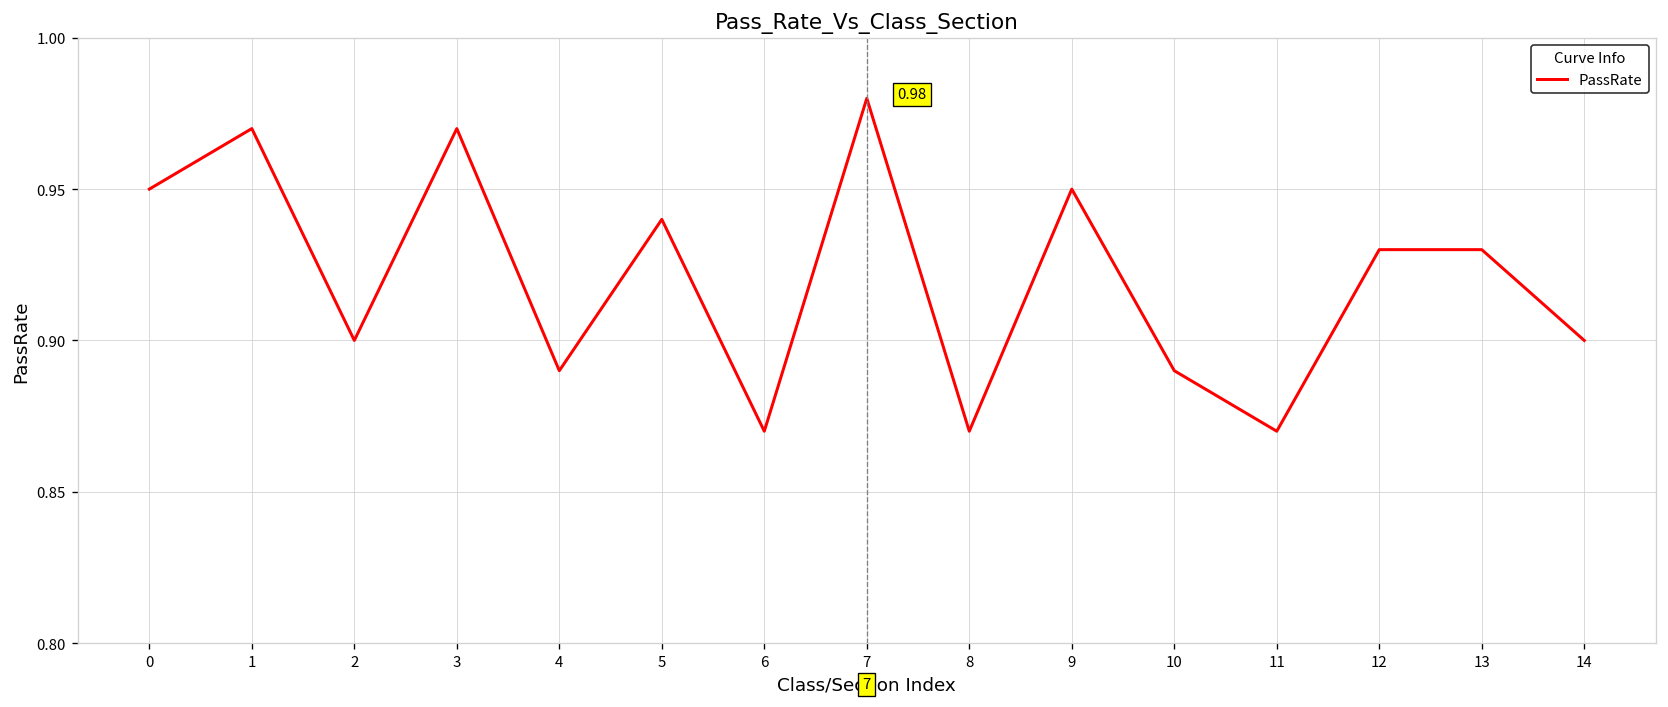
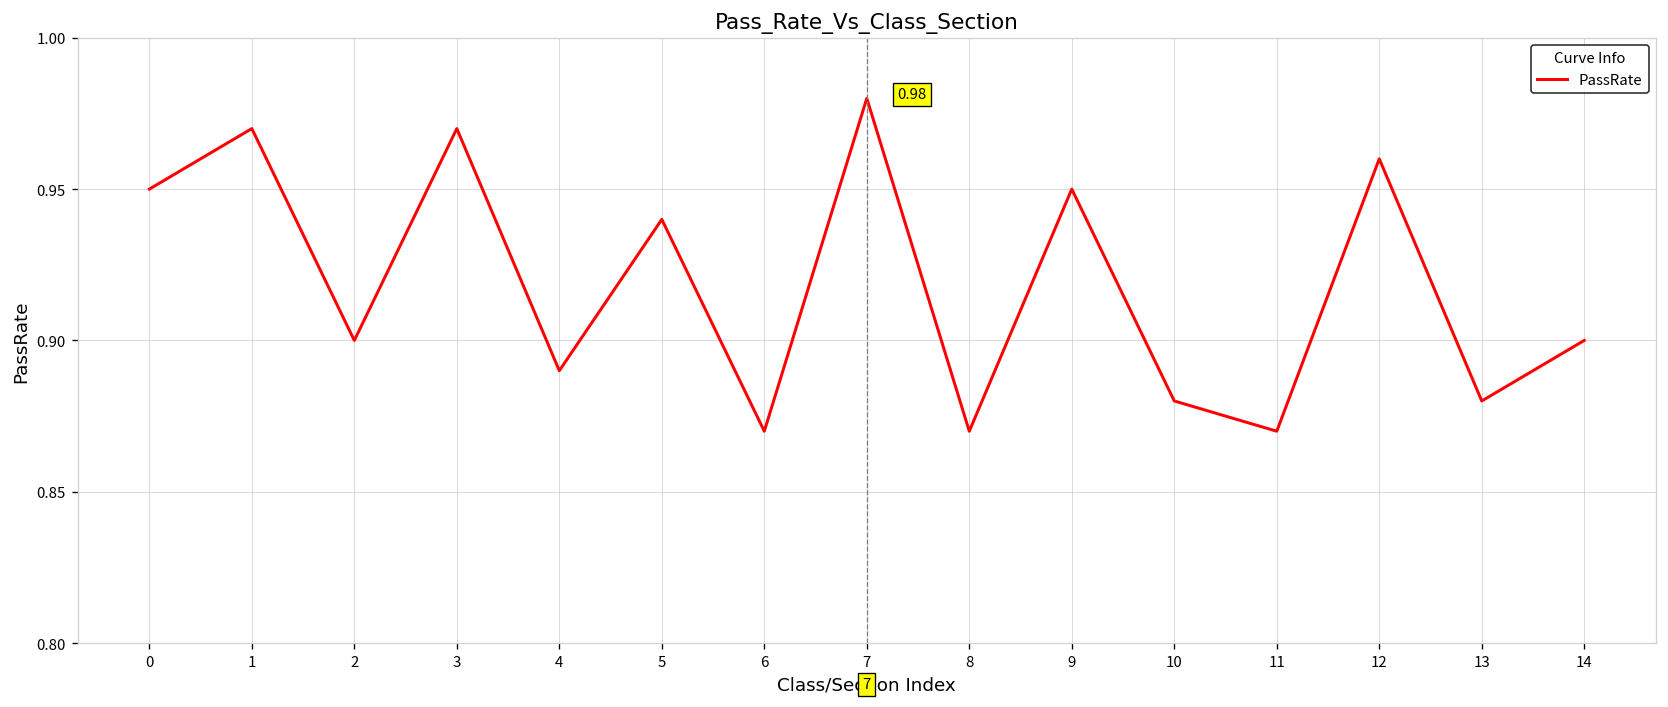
  {
    "0": 0.95,
    "1": 0.97,
    "2": 0.90,
    "3": 0.97,
    "4": 0.89,
    "5": 0.94,
    "6": 0.87,
    "8": 0.87,
    "9": 0.95,
-   "10": 0.89,
+   "10": 0.88,
    "11": 0.87,
-   "12": 0.93,
-   "13": 0.93,
+   "12": 0.96,
+   "13": 0.88,
    "14": 0.90
  }
